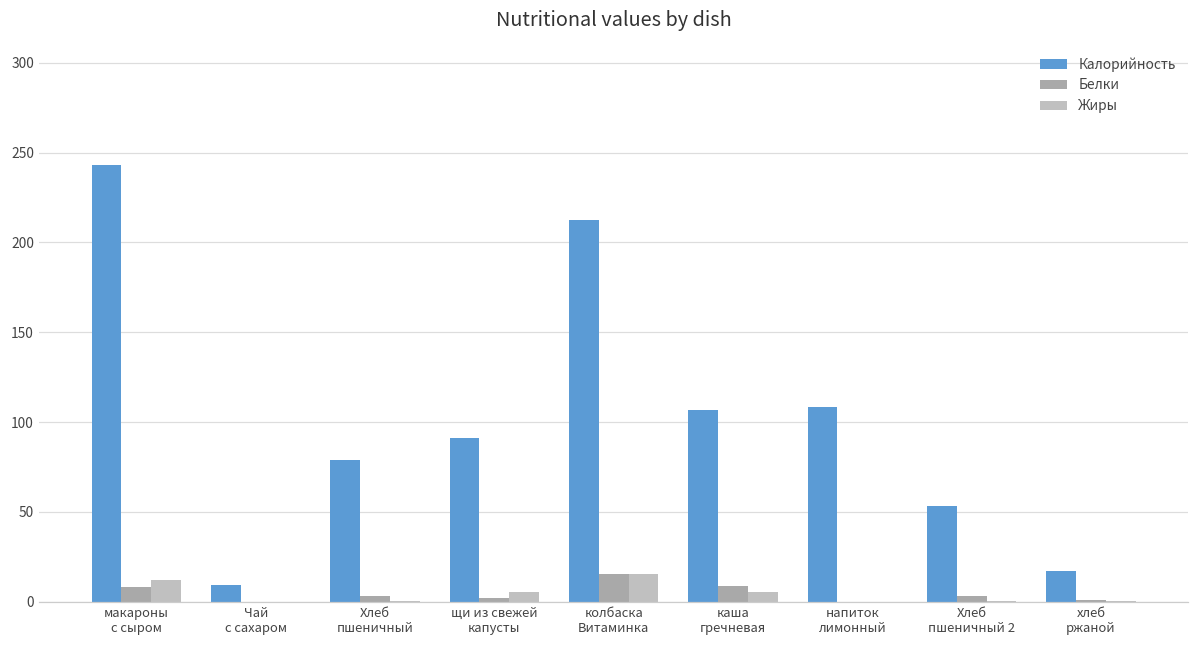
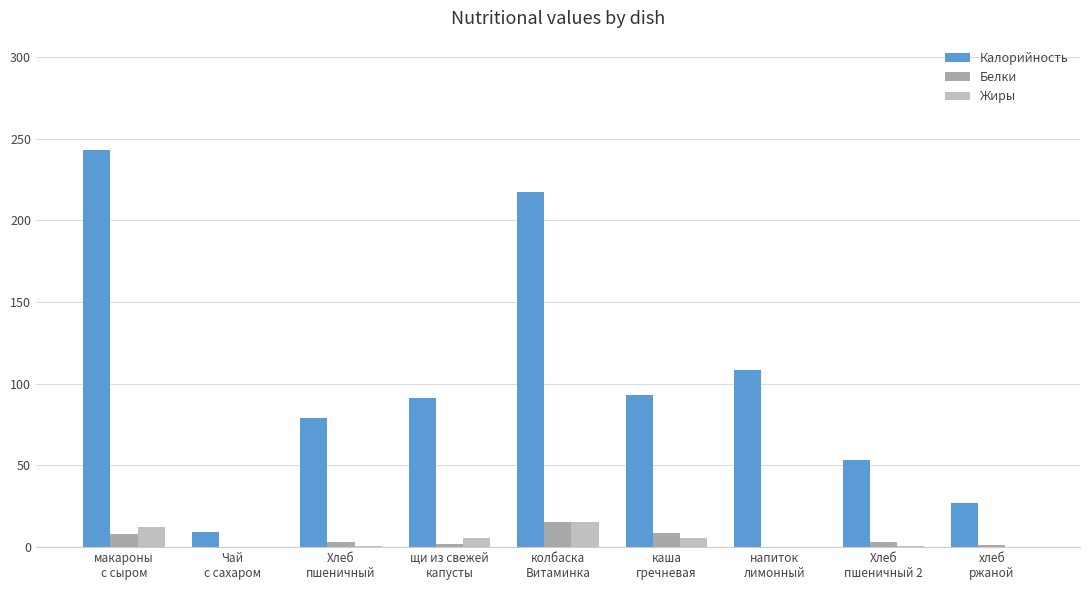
  {
    "Калорийность": {
      "макароны с сыром": 243,
      "Чай с сахаром": 9,
      "Хлеб пшеничный": 79,
      "щи из свежей капусты": 91,
-     "колбаска Витаминка": 212,
-     "каша гречневая": 107,
+     "колбаска Витаминка": 218,
+     "каша гречневая": 93,
      "напиток лимонный": 108,
      "Хлеб пшеничный 2": 53,
-     "хлеб ржаной": 17
+     "хлеб ржаной": 27
    }
  }
